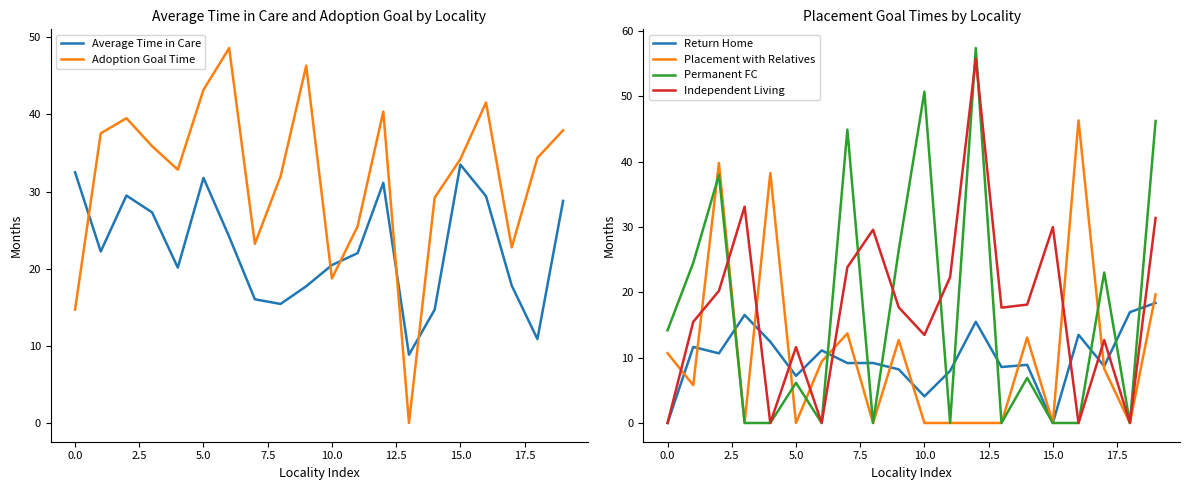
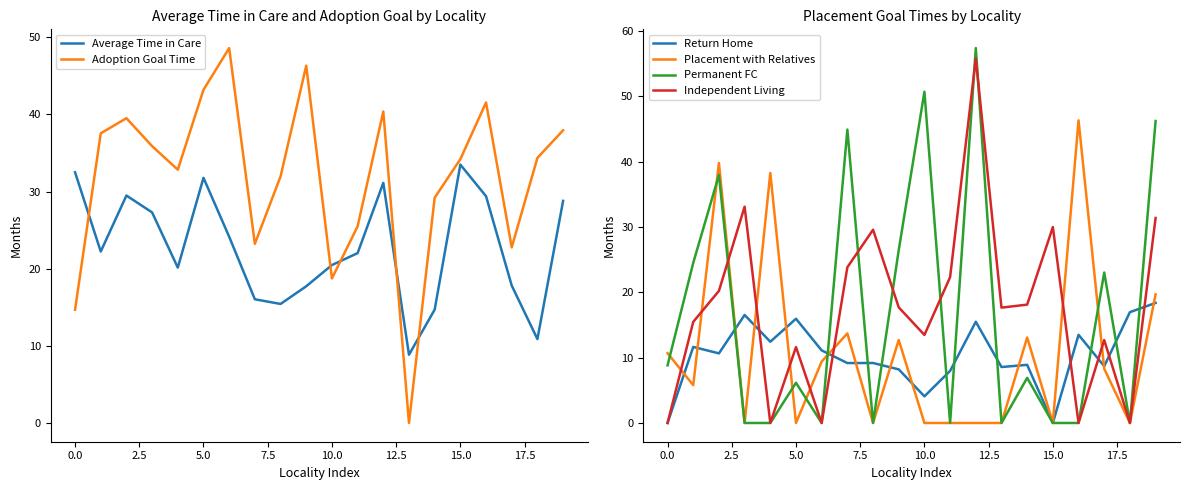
  {
    "Average Time in Care and Adoption Goal by Locality": {
      "Average Time in Care": {
        "0.0": 33,
        "5.0": 32,
        "10.0": 20,
        "15.0": 34
      },
      "Adoption Goal Time": {
        "0.0": 15,
        "5.0": 43,
        "10.0": 19,
        "15.0": 34
      }
    },
    "Placement Goal Times by Locality": {
      "Return Home": {
-       "5.0": 7,
+       "5.0": 16,
        "10.0": 4
      },
      "Placement with Relatives": {
        "0.0": 11,
        "5.0": 0,
        "10.0": 0
      },
      "Permanent FC": {
-       "0.0": 14,
+       "0.0": 9,
        "5.0": 6,
        "10.0": 51
      },
      "Independent Living": {
        "5.0": 12,
        "10.0": 13,
        "15.0": 30
      }
    }
  }
